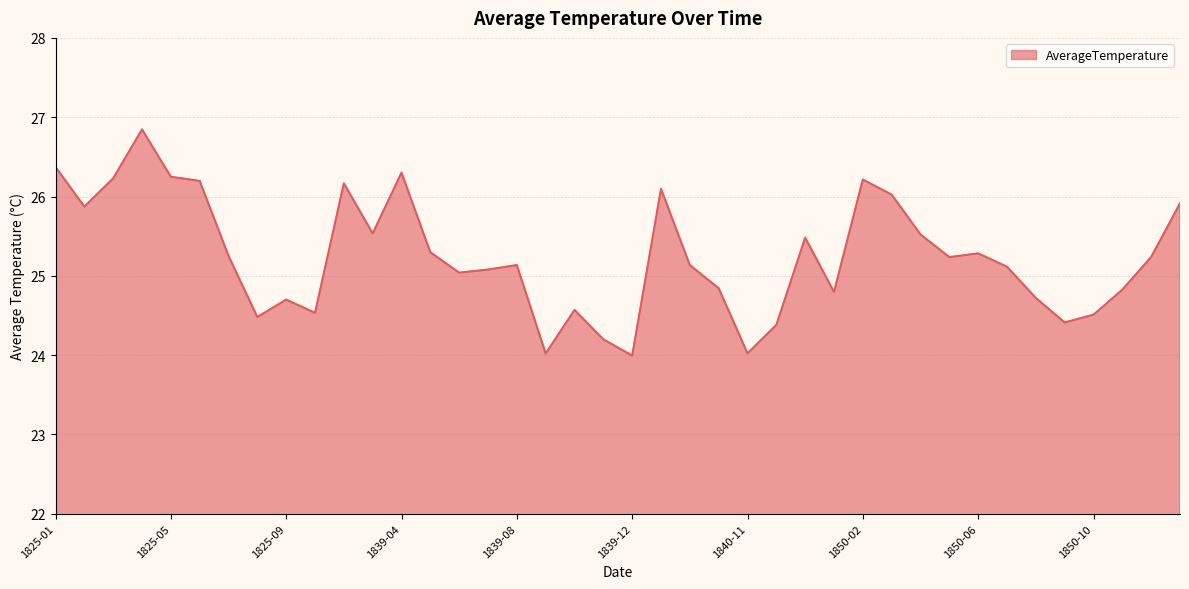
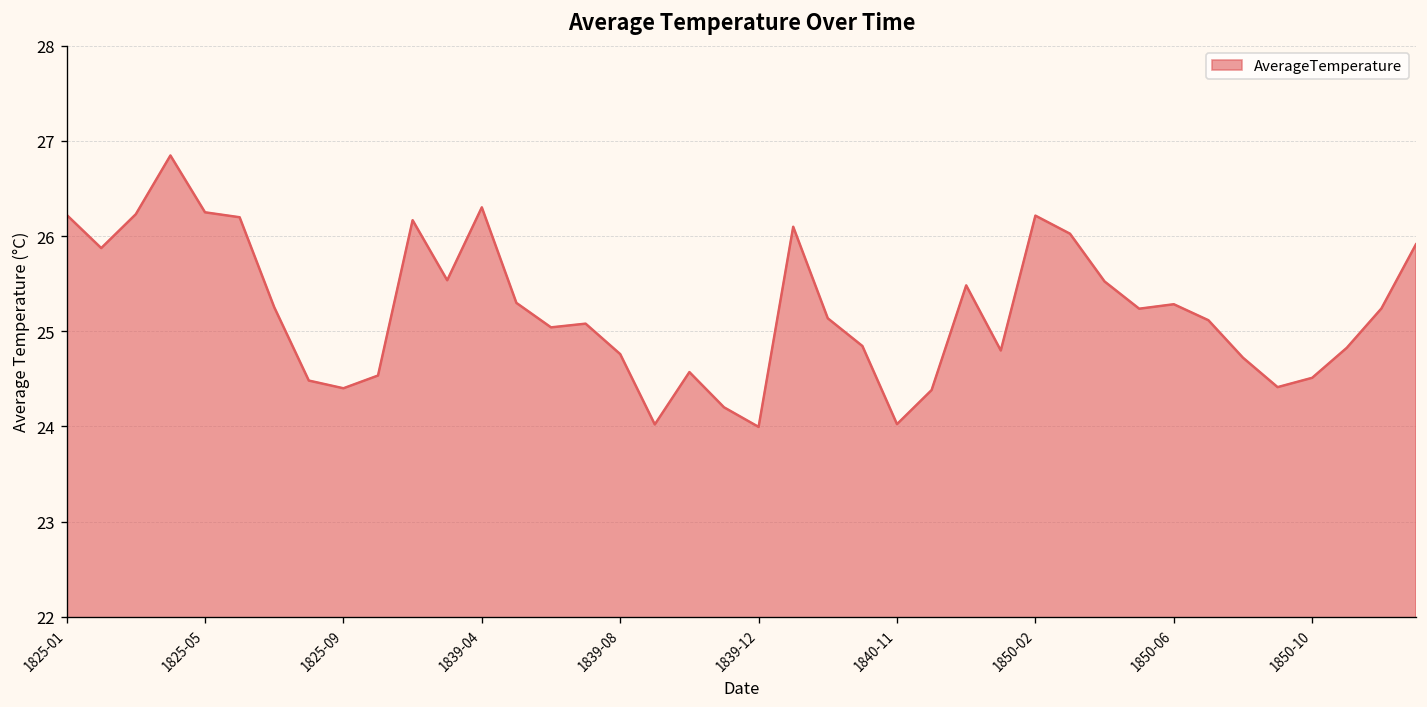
  {
-   "1825-01": 26.4,
+   "1825-01": 26.2,
    "1825-05": 26.2,
-   "1825-09": 24.7,
+   "1825-09": 24.4,
    "1839-04": 26.3,
-   "1839-08": 25.1,
+   "1839-08": 24.8,
    "1839-12": 24.0,
    "1840-11": 24.0,
    "1850-02": 26.2,
    "1850-06": 25.3,
    "1850-10": 24.5
  }
